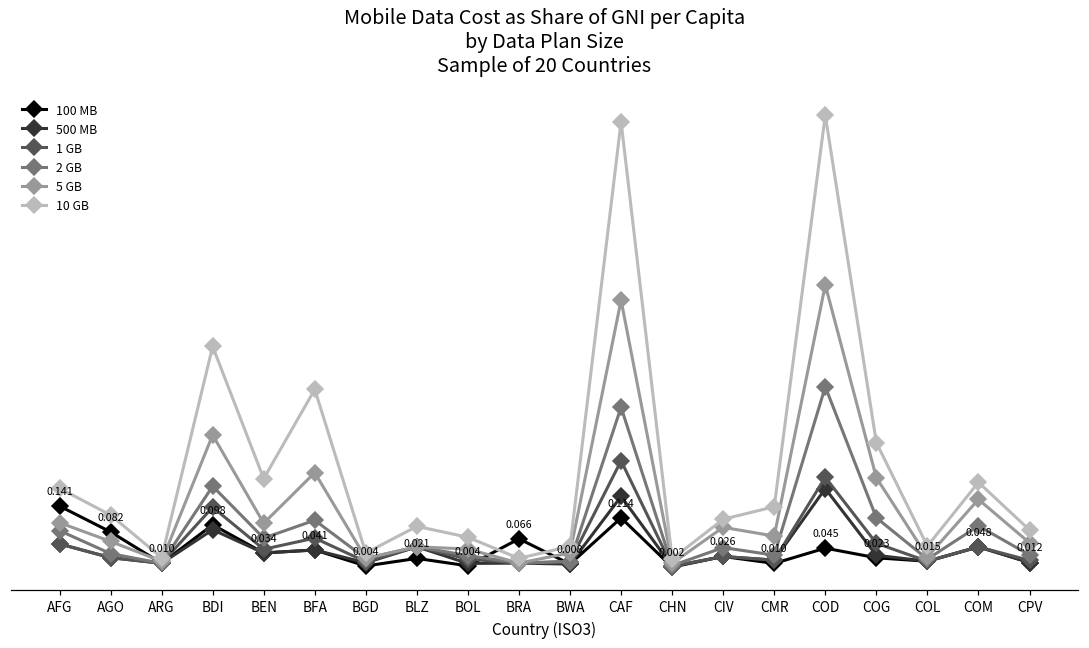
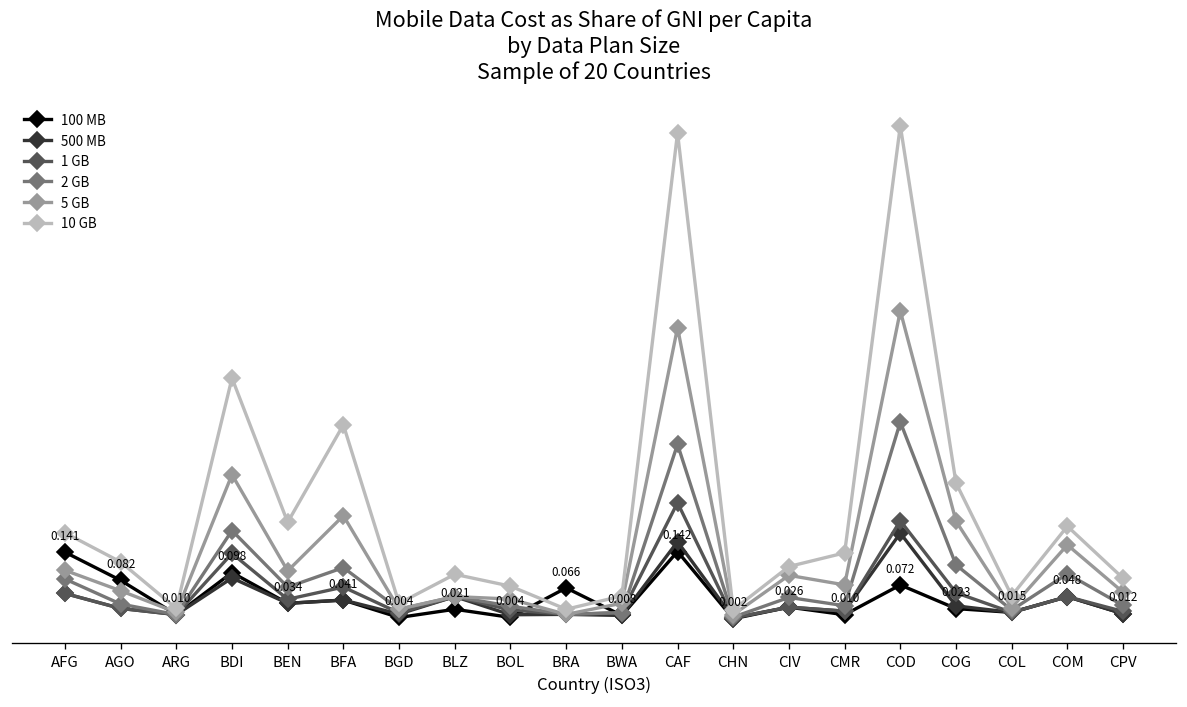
  {
    "100 MB": {
      "BRA": 0.066,
-     "CAF": 0.114,
-     "COD": 0.045
+     "CAF": 0.142,
+     "COD": 0.072
    }
  }
